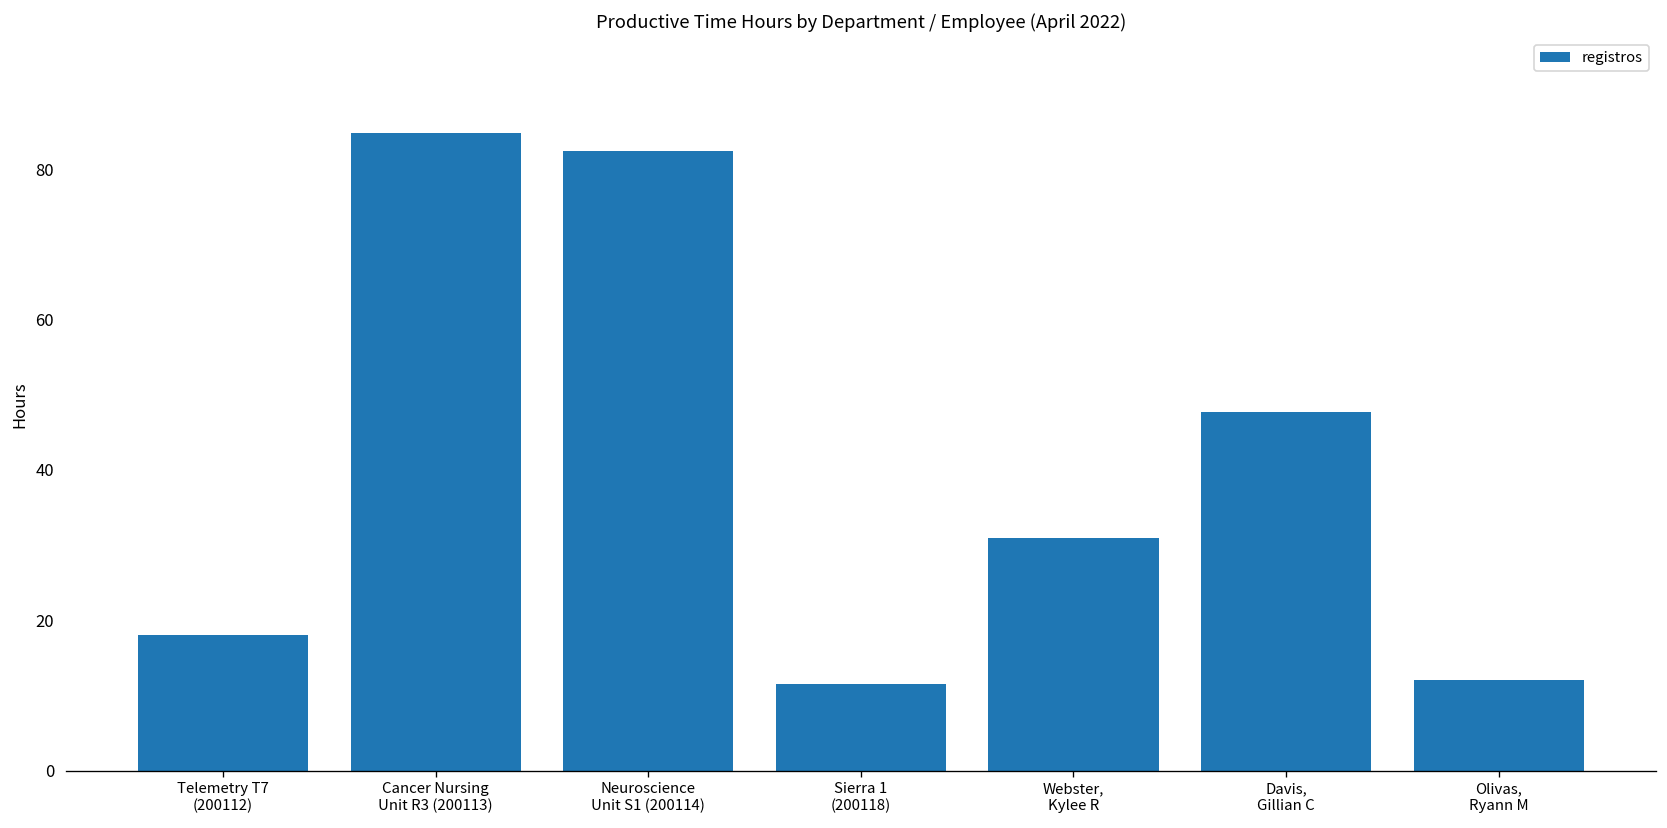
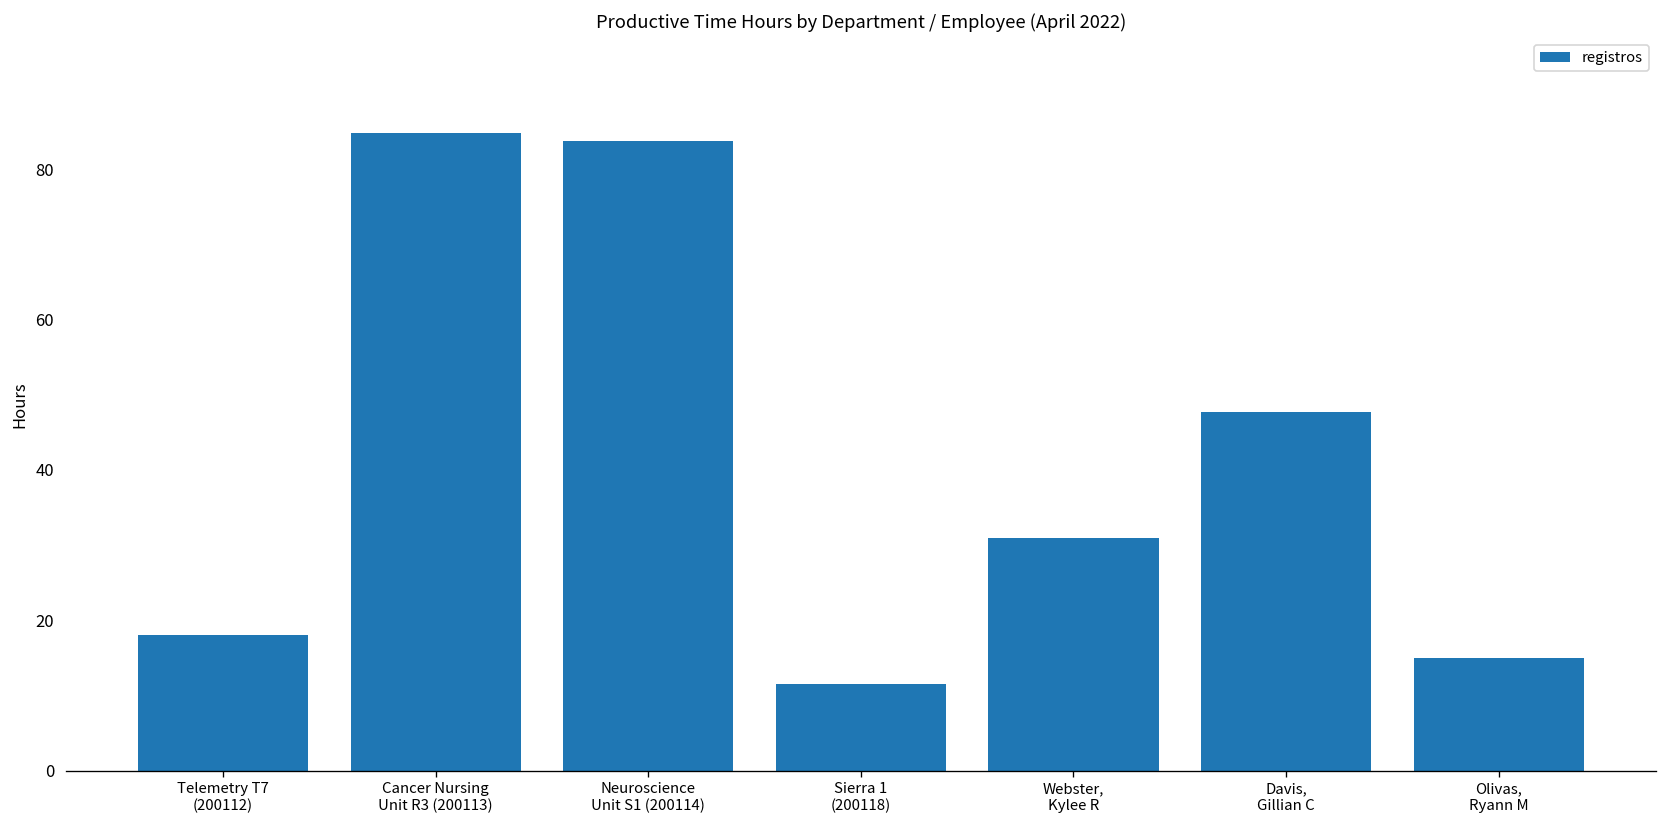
  {
    "Telemetry T7 (200112)": 18,
    "Cancer Nursing Unit R3 (200113)": 85,
-   "Neuroscience Unit S1 (200114)": 82,
+   "Neuroscience Unit S1 (200114)": 84,
    "Sierra 1 (200118)": 12,
    "Webster, Kylee R": 31,
    "Davis, Gillian C": 48,
-   "Olivas, Ryann M": 12
+   "Olivas, Ryann M": 15
  }
